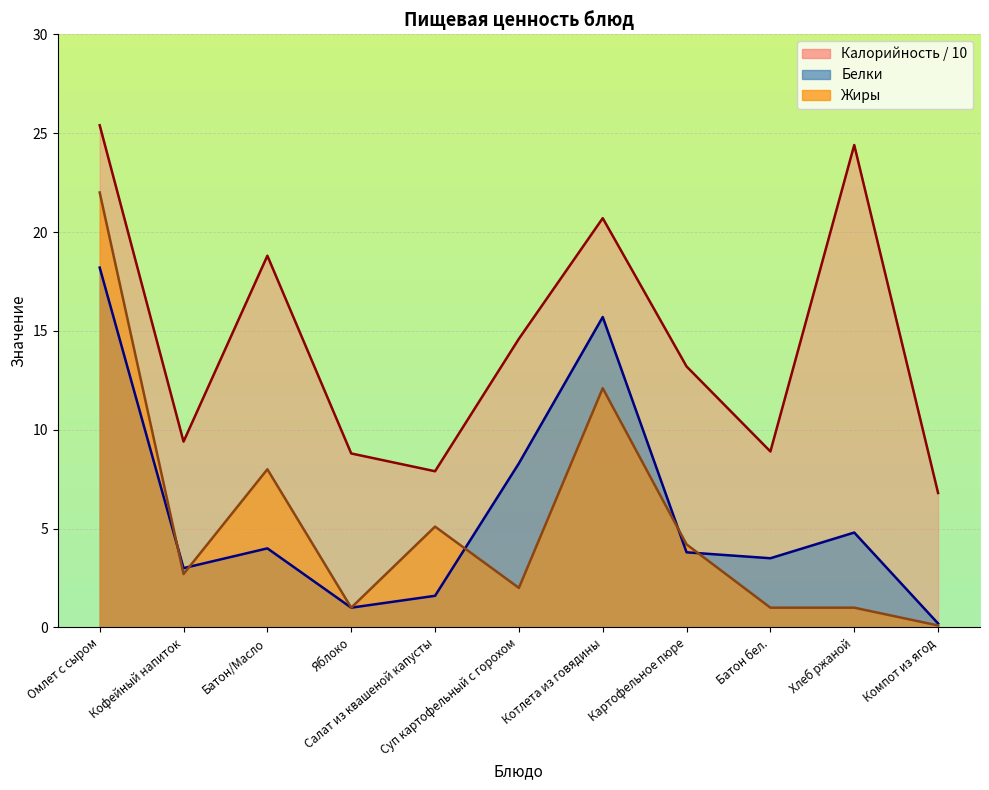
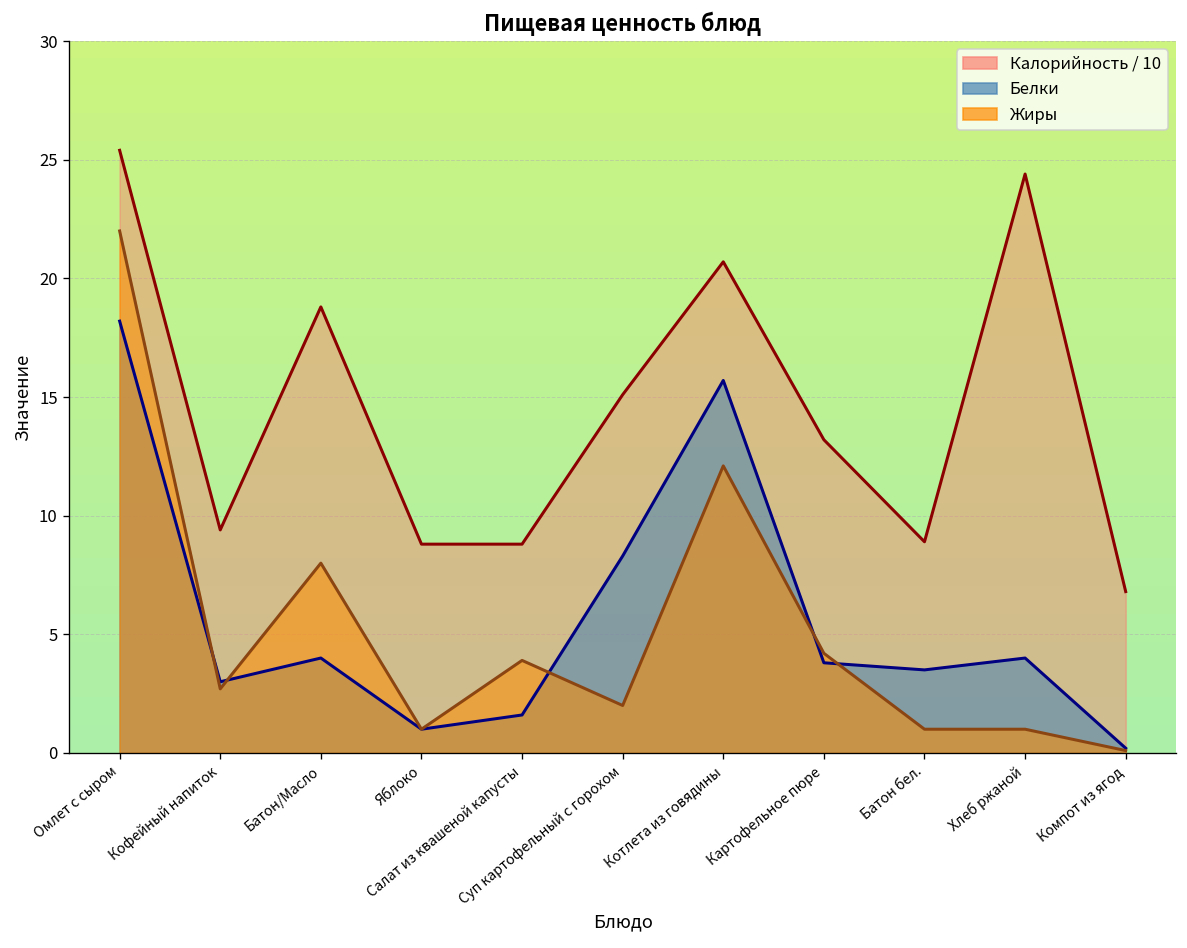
  {
    "Калорийность / 10": {
      "Омлет с сыром": 25.4,
      "Кофейный напиток": 9.4,
      "Батон/Масло": 18.8,
      "Яблоко": 8.8,
-     "Салат из квашеной капусты": 7.9,
-     "Суп картофельный с горохом": 14.6,
+     "Салат из квашеной капусты": 8.8,
+     "Суп картофельный с горохом": 15.1,
      "Котлета из говядины": 20.7,
      "Картофельное пюре": 13.2,
      "Батон бел.": 8.9,
      "Хлеб ржаной": 24.4,
      "Компот из ягод": 6.8
    },
    "Белки": {
      "Омлет с сыром": 18.2,
      "Кофейный напиток": 3.0,
      "Батон/Масло": 4.0,
      "Салат из квашеной капусты": 1.6,
      "Суп картофельный с горохом": 8.3,
      "Котлета из говядины": 15.7,
      "Картофельное пюре": 3.8,
      "Батон бел.": 3.5,
-     "Хлеб ржаной": 4.8
+     "Хлеб ржаной": 4.0
    },
    "Жиры": {
      "Омлет с сыром": 22.0,
      "Кофейный напиток": 2.7,
      "Батон/Масло": 8.0,
-     "Салат из квашеной капусты": 5.1,
+     "Салат из квашеной капусты": 3.9,
      "Суп картофельный с горохом": 2.0,
      "Котлета из говядины": 12.1,
      "Картофельное пюре": 4.2,
      "Батон бел.": 1.0,
      "Хлеб ржаной": 1.0
    }
  }
